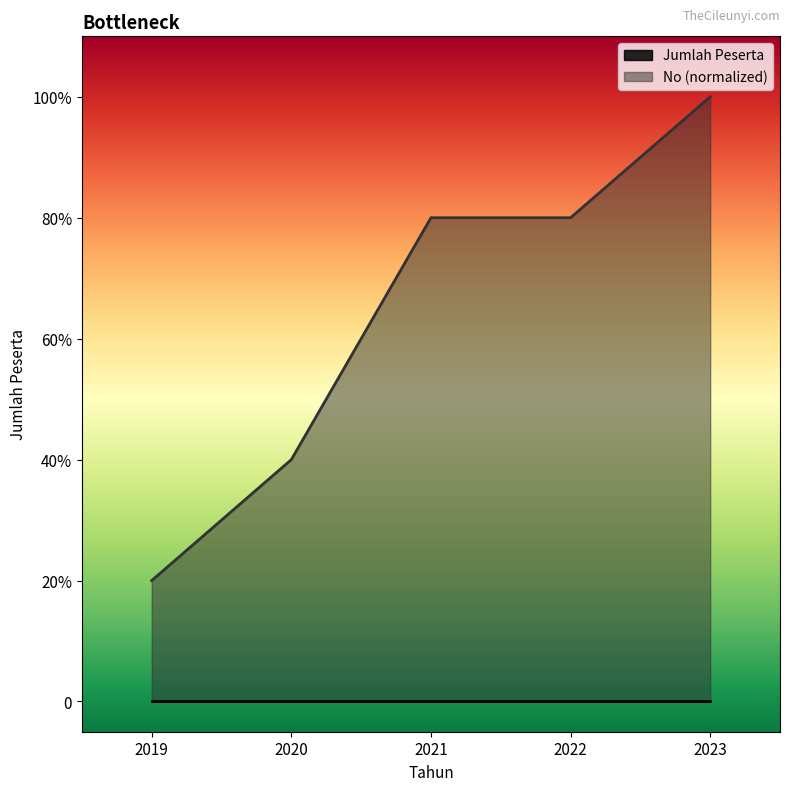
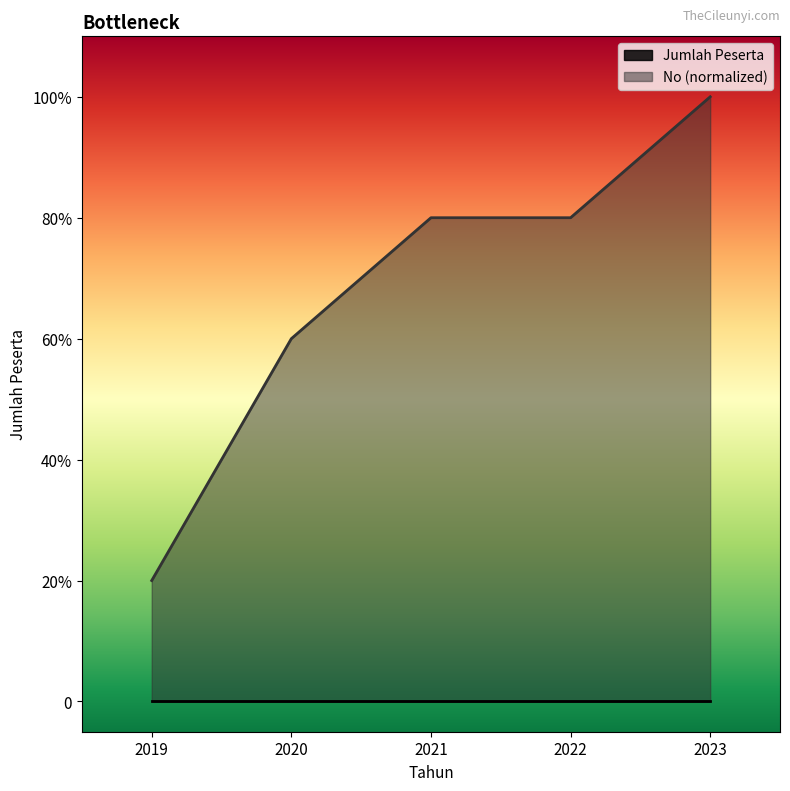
  {
    "Jumlah Peserta": {
      "2019": "0%",
      "2020": "0%",
      "2021": "0%",
      "2022": "0%",
      "2023": "0%"
    },
    "No (normalized)": {
      "2019": "20%",
-     "2020": "40%",
+     "2020": "60%",
      "2021": "80%",
      "2022": "80%",
      "2023": "100%"
    }
  }
